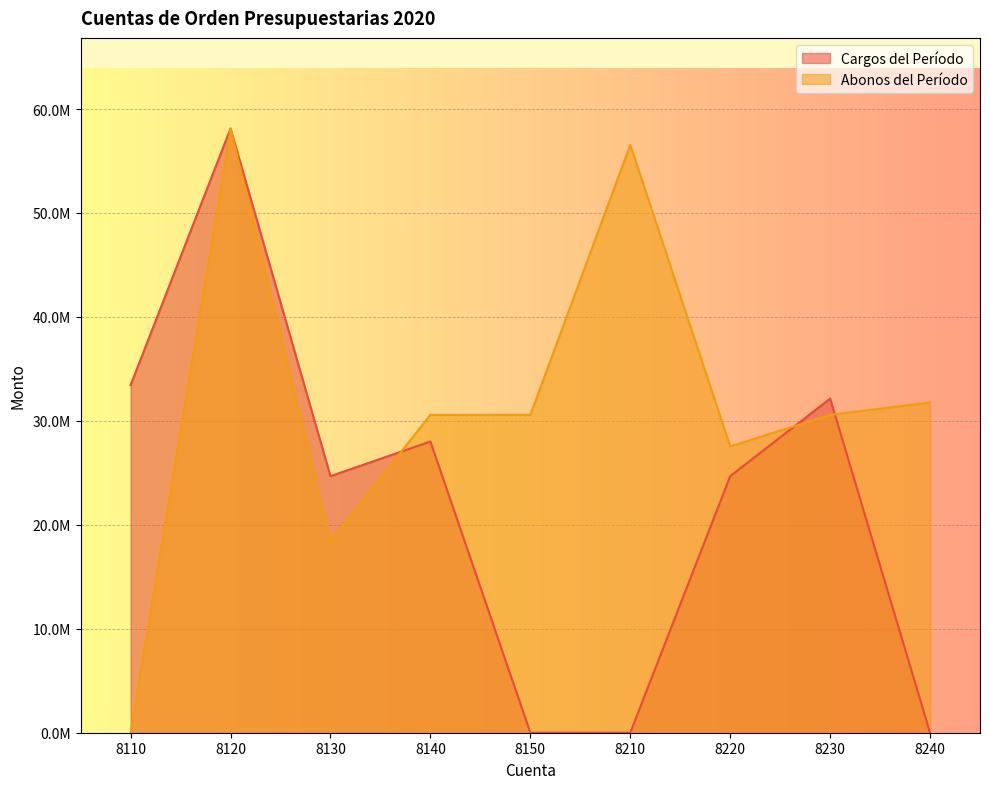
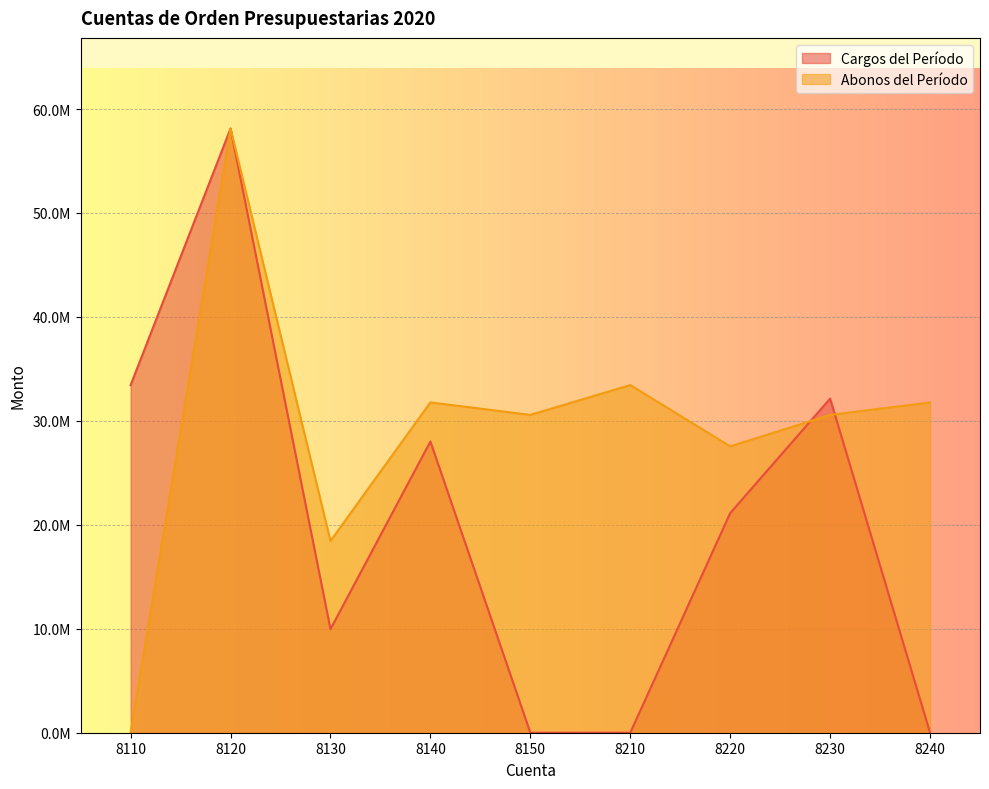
  {
    "Cargos del Período": {
      "8110": 33400000,
-     "8130": 24700000,
+     "8130": 10000000,
      "8140": 28000000,
      "8150": 0,
      "8210": 0,
-     "8220": 24700000,
+     "8220": 21100000,
      "8230": 32100000,
      "8240": 0
    },
    "Abonos del Período": {
      "8110": 0,
      "8130": 18400000,
-     "8140": 30600000,
+     "8140": 31800000,
      "8150": 30600000,
-     "8210": 56600000,
+     "8210": 33400000,
      "8220": 27500000,
      "8230": 30600000,
      "8240": 31800000
    }
  }
